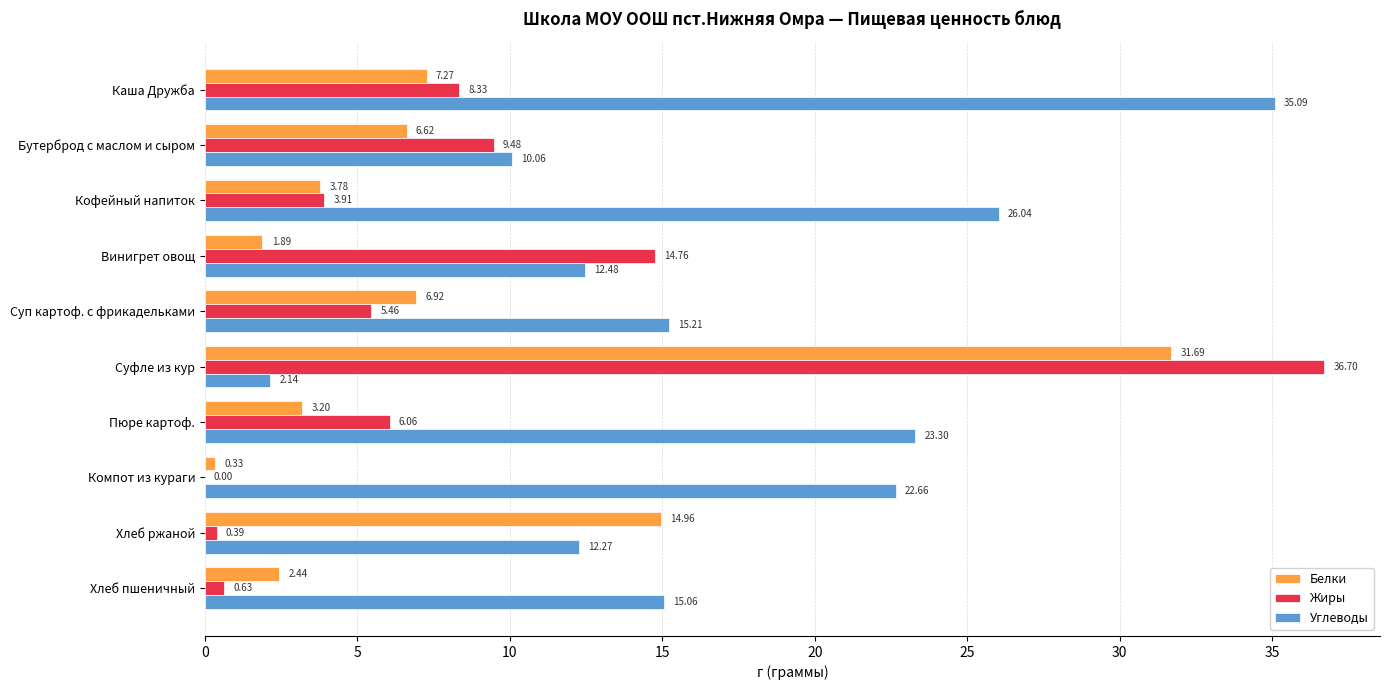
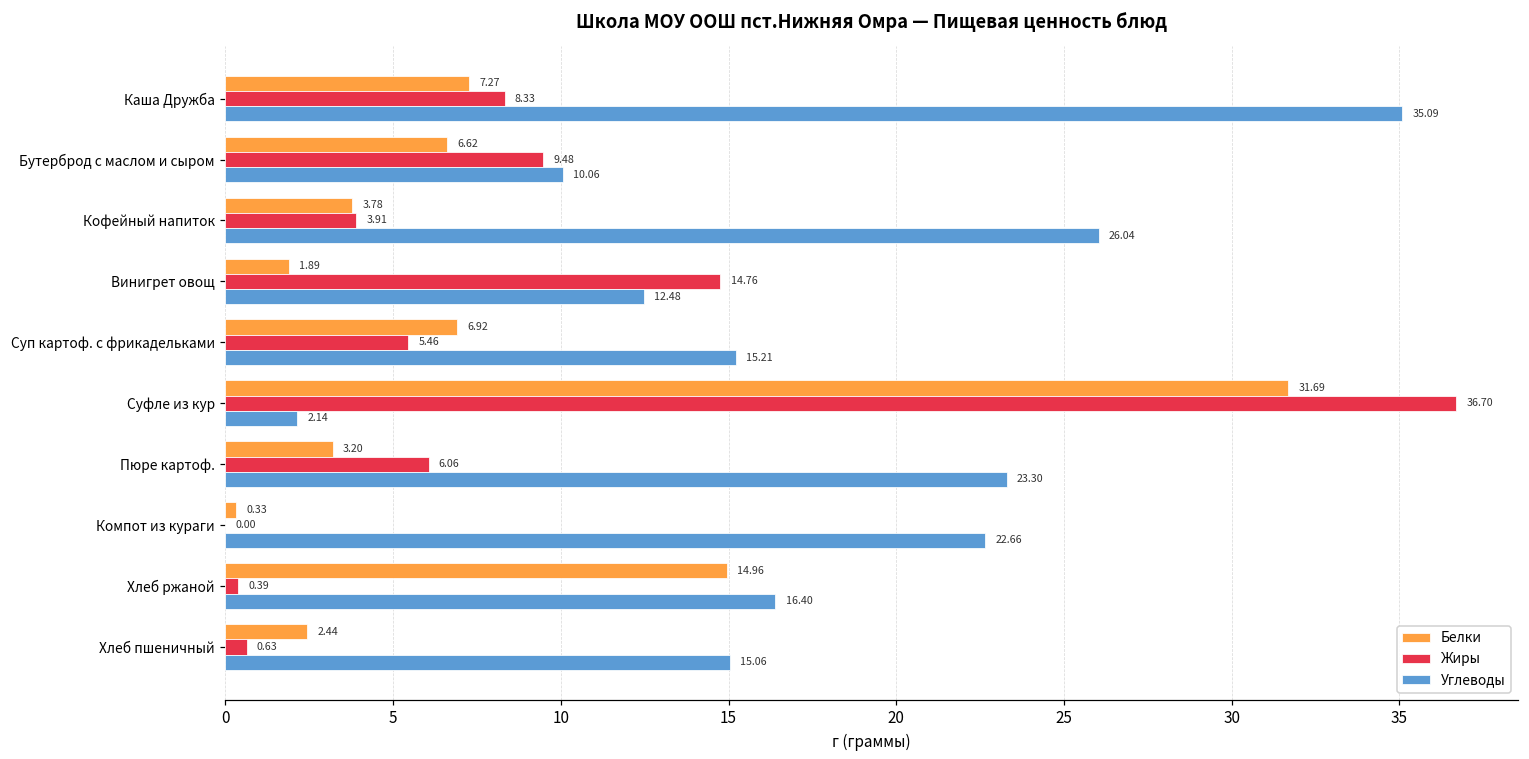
  {
    "Белки": {
      "Каша Дружба": 7.27,
      "Бутерброд с маслом и сыром": 6.62,
      "Кофейный напиток": 3.78,
      "Винигрет овощ": 1.89,
      "Суп картоф. с фрикадельками": 6.92,
      "Суфле из кур": 31.69,
      "Пюре картоф.": 3.20,
      "Компот из кураги": 0.33,
      "Хлеб ржаной": 14.96,
      "Хлеб пшеничный": 2.44
    },
    "Жиры": {
      "Каша Дружба": 8.33,
      "Бутерброд с маслом и сыром": 9.48,
      "Кофейный напиток": 3.91,
      "Винигрет овощ": 14.76,
      "Суп картоф. с фрикадельками": 5.46,
      "Суфле из кур": 36.70,
      "Пюре картоф.": 6.06,
      "Компот из кураги": 0.00,
      "Хлеб ржаной": 0.39,
      "Хлеб пшеничный": 0.63
    },
    "Углеводы": {
      "Каша Дружба": 35.09,
      "Бутерброд с маслом и сыром": 10.06,
      "Кофейный напиток": 26.04,
      "Винигрет овощ": 12.48,
      "Суп картоф. с фрикадельками": 15.21,
      "Суфле из кур": 2.14,
      "Пюре картоф.": 23.30,
      "Компот из кураги": 22.66,
-     "Хлеб ржаной": 12.27,
+     "Хлеб ржаной": 16.40,
      "Хлеб пшеничный": 15.06
    }
  }
